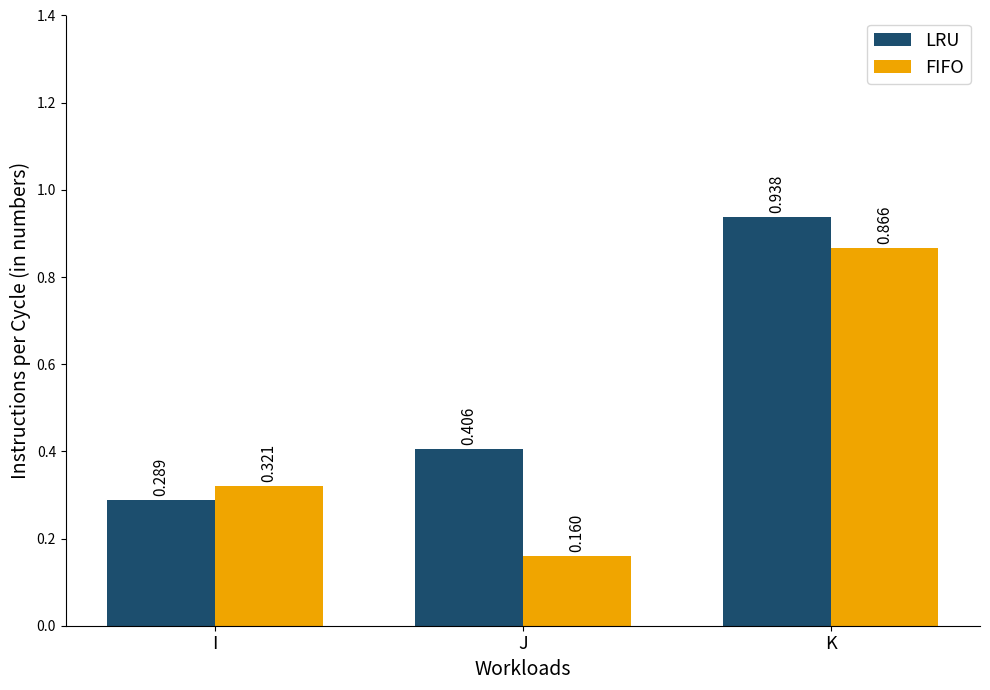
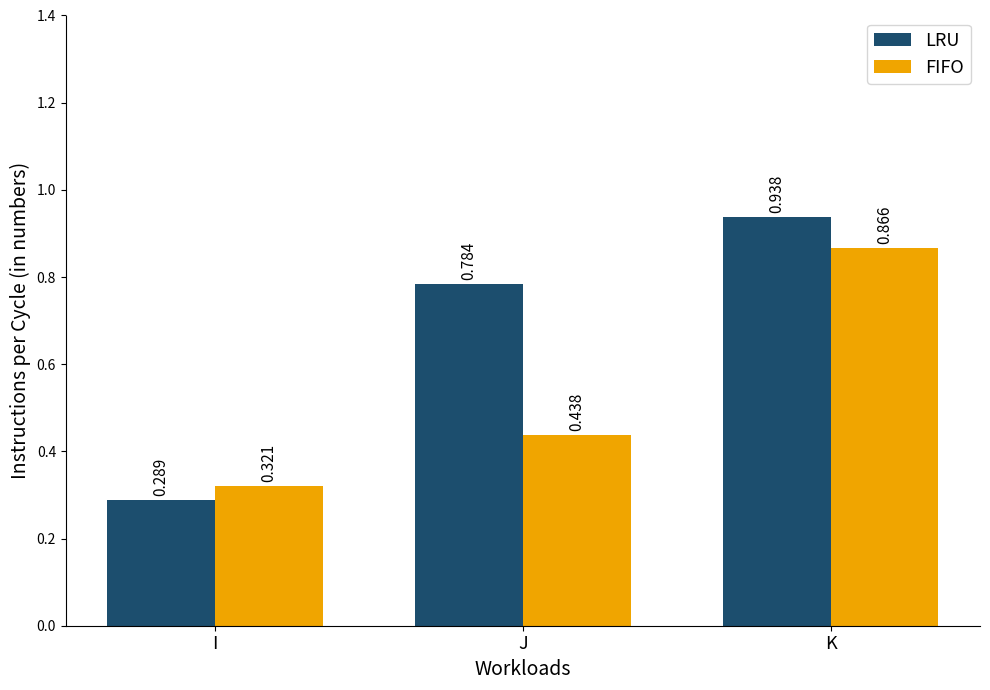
  {
    "LRU": {
      "I": 0.289,
-     "J": 0.406,
+     "J": 0.784,
      "K": 0.938
    },
    "FIFO": {
      "I": 0.321,
-     "J": 0.160,
+     "J": 0.438,
      "K": 0.866
    }
  }
